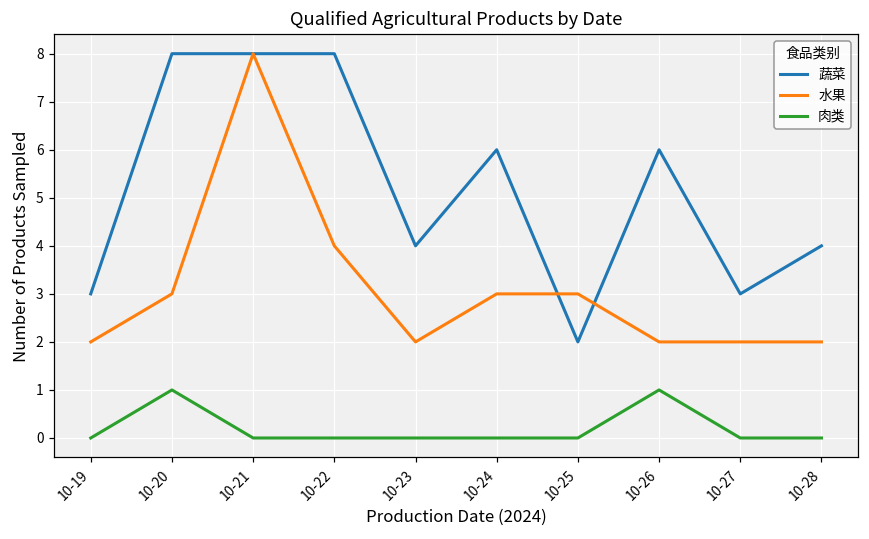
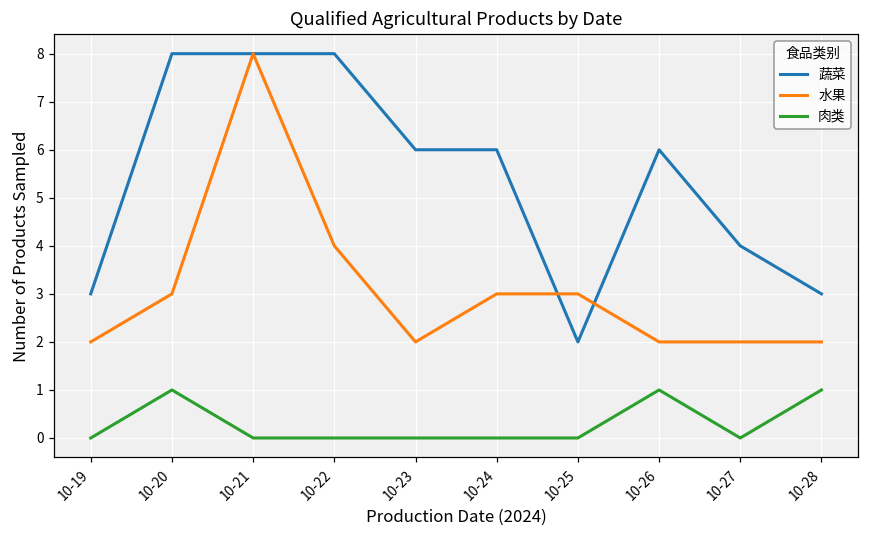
  {
    "蔬菜": {
      "10-19": 3,
      "10-20": 8,
      "10-22": 8,
-     "10-23": 4,
+     "10-23": 6,
      "10-24": 6,
      "10-25": 2,
      "10-26": 6,
-     "10-27": 3,
-     "10-28": 4
+     "10-27": 4,
+     "10-28": 3
    },
    "水果": {
      "10-19": 2,
      "10-20": 3,
      "10-22": 4,
      "10-23": 2,
      "10-24": 3,
      "10-25": 3,
      "10-26": 2,
      "10-27": 2,
      "10-28": 2
    },
    "肉类": {
      "10-19": 0,
      "10-20": 1,
      "10-21": 0,
      "10-22": 0,
      "10-23": 0,
      "10-24": 0,
      "10-25": 0,
      "10-26": 1,
      "10-27": 0,
-     "10-28": 0
+     "10-28": 1
    }
  }
